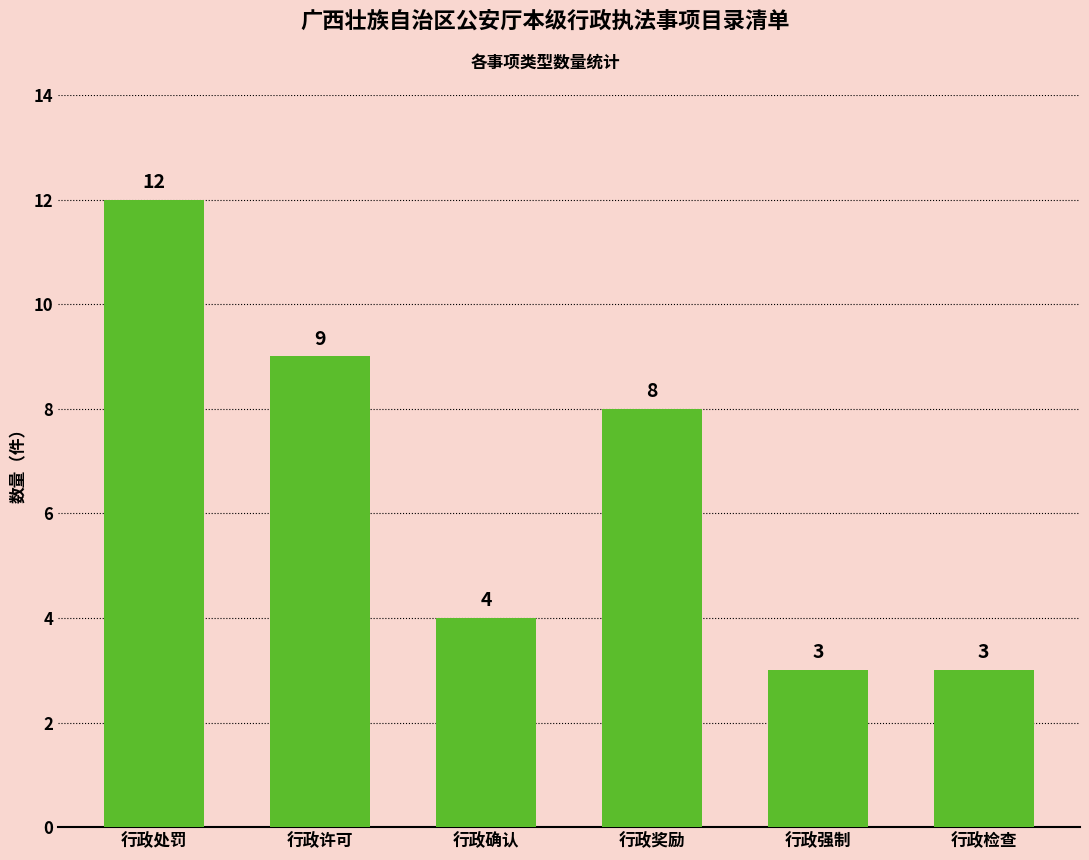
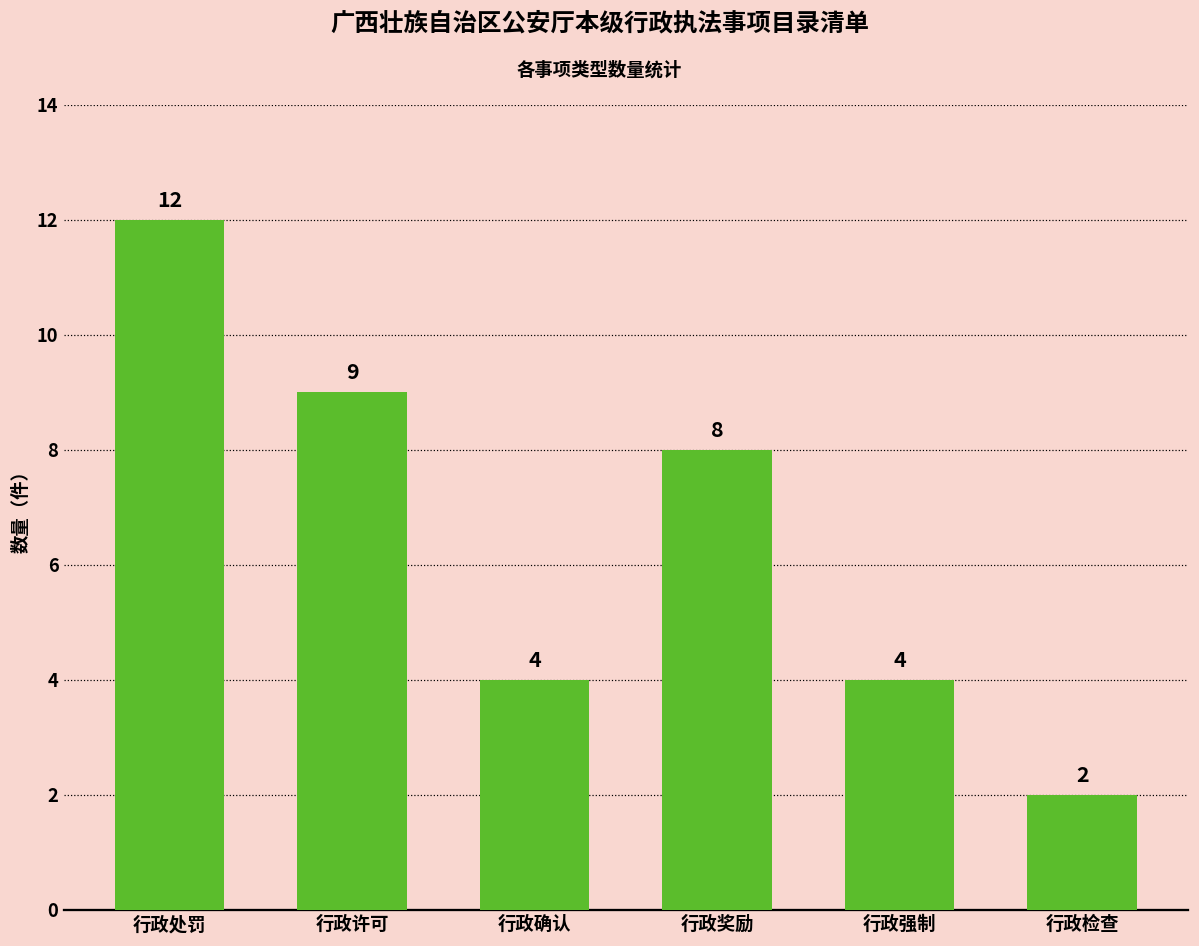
  {
    "行政处罚": 12,
    "行政许可": 9,
    "行政确认": 4,
    "行政奖励": 8,
-   "行政强制": 3,
-   "行政检查": 3
+   "行政强制": 4,
+   "行政检查": 2
  }
